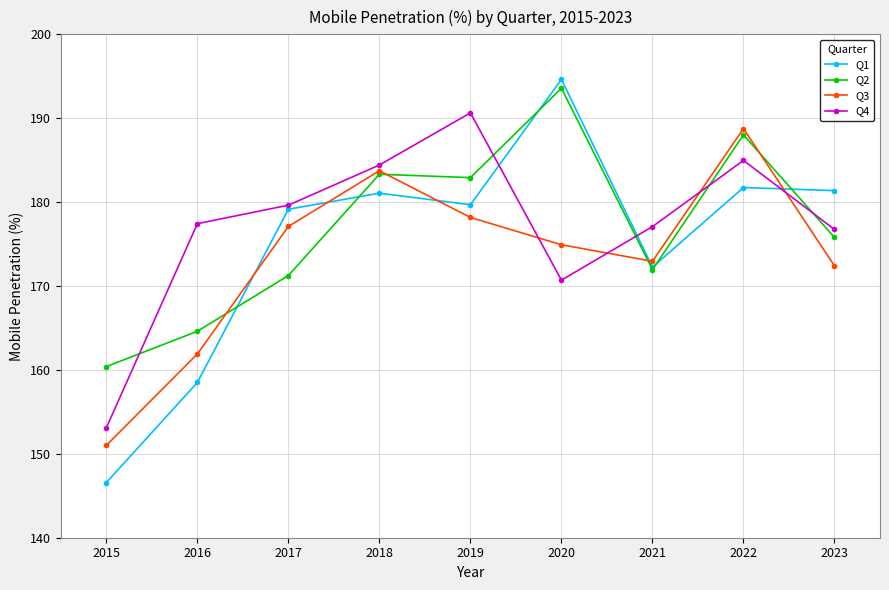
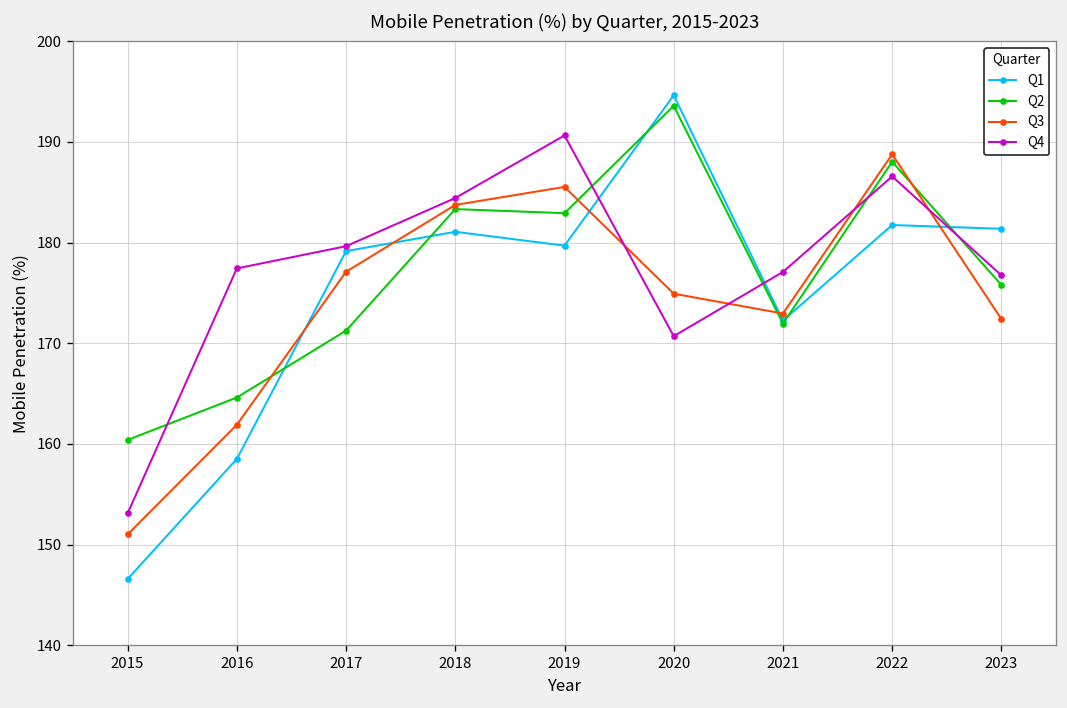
  {
    "Q1": {
      "2015": 147,
      "2016": 159,
      "2017": 179,
      "2018": 181,
      "2019": 180,
      "2020": 195,
      "2022": 182,
      "2023": 181
    },
    "Q2": {
      "2015": 160,
      "2016": 165,
      "2017": 171,
      "2018": 183,
      "2019": 183,
      "2020": 194,
      "2022": 188,
      "2023": 176
    },
    "Q3": {
      "2015": 151,
      "2016": 162,
      "2017": 177,
      "2018": 184,
-     "2019": 178,
+     "2019": 186,
      "2020": 175,
      "2021": 173,
      "2022": 189,
      "2023": 172
    },
    "Q4": {
      "2015": 153,
      "2016": 177,
      "2017": 180,
      "2018": 184,
      "2019": 191,
      "2020": 171,
      "2021": 177,
-     "2022": 185,
+     "2022": 187,
      "2023": 177
    }
  }
